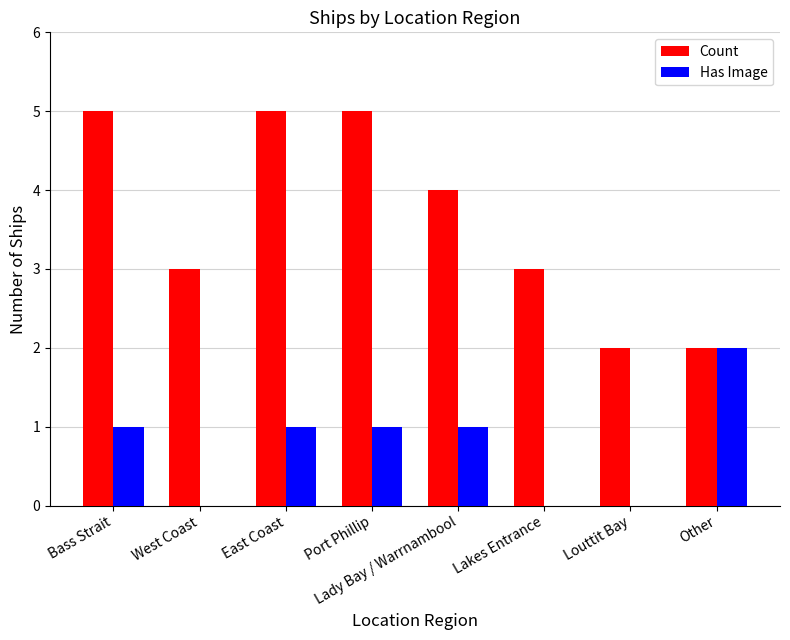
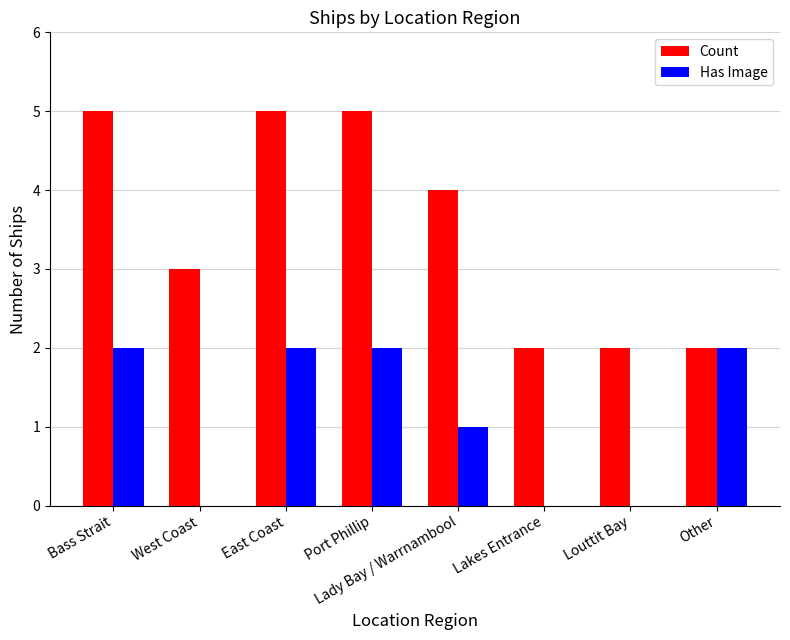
  {
    "Count": {
      "Bass Strait": 5,
      "West Coast": 3,
      "East Coast": 5,
      "Port Phillip": 5,
      "Lady Bay / Warrnambool": 4,
-     "Lakes Entrance": 3,
+     "Lakes Entrance": 2,
      "Louttit Bay": 2,
      "Other": 2
    },
    "Has Image": {
-     "Bass Strait": 1,
+     "Bass Strait": 2,
      "West Coast": 0,
-     "East Coast": 1,
-     "Port Phillip": 1,
+     "East Coast": 2,
+     "Port Phillip": 2,
      "Lady Bay / Warrnambool": 1,
      "Lakes Entrance": 0,
      "Louttit Bay": 0,
      "Other": 2
    }
  }
